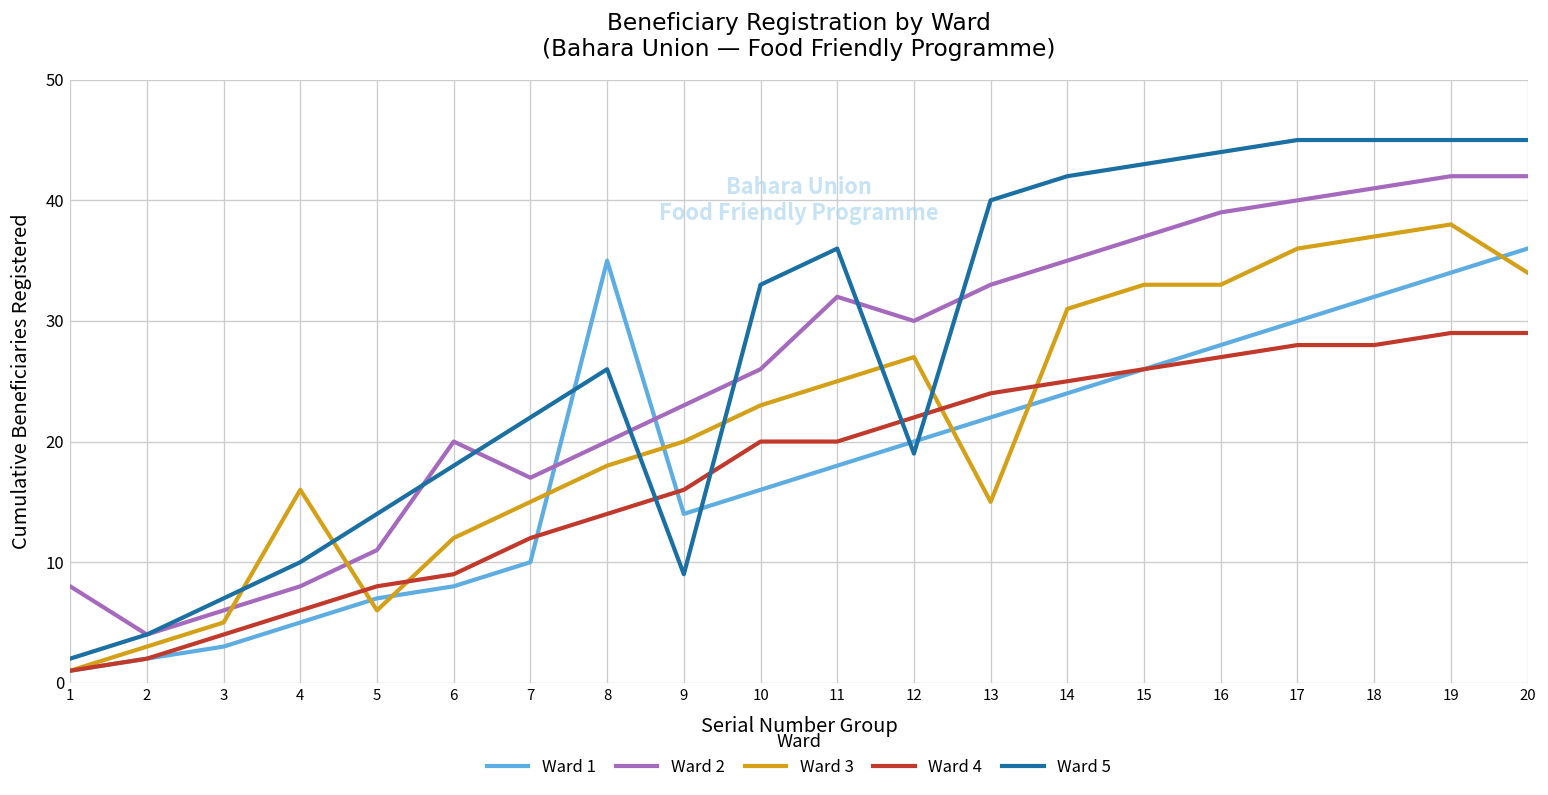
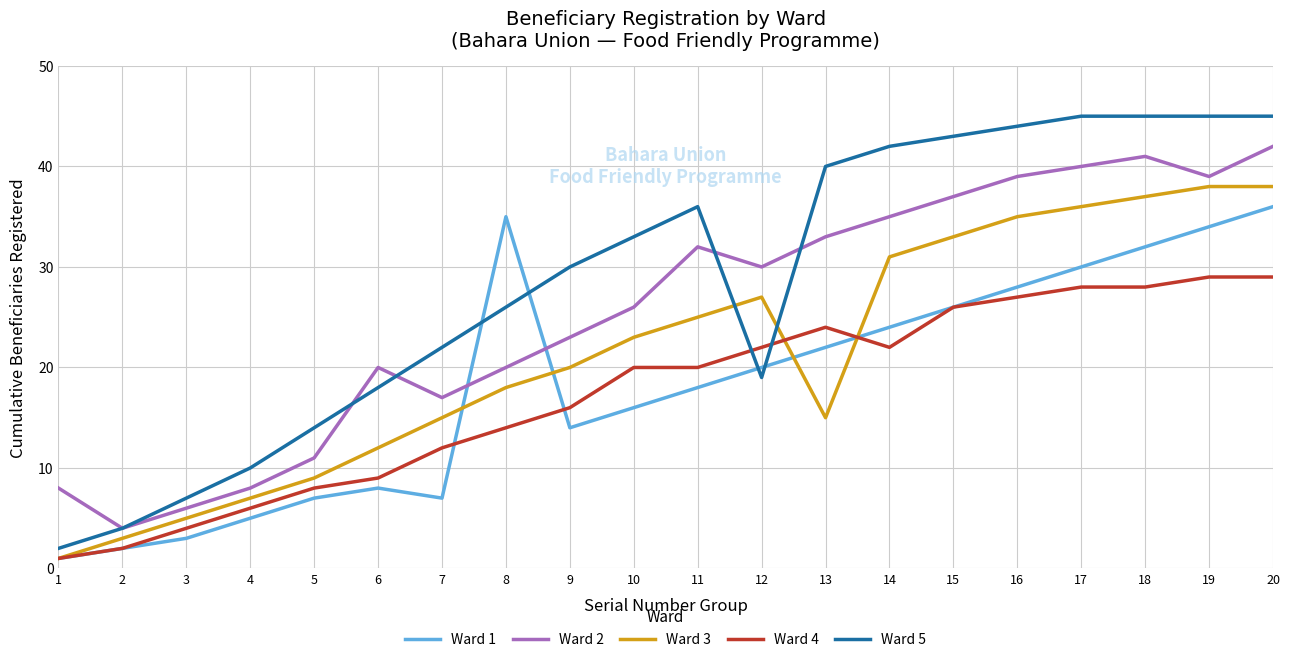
  {
    "Ward 1": {
      "3": 3,
      "4": 5,
      "5": 7,
      "6": 8,
-     "7": 10,
+     "7": 7,
      "8": 35,
      "9": 14,
      "10": 16,
      "11": 18,
      "12": 20,
      "13": 22,
      "14": 24,
      "16": 28,
      "17": 30,
      "18": 32,
      "19": 34,
      "20": 36
    },
    "Ward 2": {
      "1": 8,
      "3": 6,
      "4": 8,
      "5": 11,
      "6": 20,
      "7": 17,
      "8": 20,
      "9": 23,
      "10": 26,
      "11": 32,
      "12": 30,
      "13": 33,
      "14": 35,
      "15": 37,
      "16": 39,
      "17": 40,
      "18": 41,
-     "19": 42,
+     "19": 39,
      "20": 42
    },
    "Ward 3": {
      "2": 3,
      "3": 5,
-     "4": 16,
-     "5": 6,
+     "4": 7,
+     "5": 9,
      "6": 12,
      "7": 15,
      "8": 18,
      "9": 20,
      "10": 23,
      "11": 25,
      "12": 27,
      "13": 15,
      "14": 31,
      "15": 33,
-     "16": 33,
+     "16": 35,
      "17": 36,
      "18": 37,
      "19": 38,
-     "20": 34
+     "20": 38
    },
    "Ward 4": {
      "3": 4,
      "4": 6,
      "5": 8,
      "6": 9,
      "7": 12,
      "8": 14,
      "9": 16,
      "10": 20,
      "11": 20,
      "12": 22,
      "13": 24,
-     "14": 25,
+     "14": 22,
      "16": 27,
      "17": 28,
      "18": 28,
      "19": 29,
      "20": 29
    },
    "Ward 5": {
      "1": 2,
      "3": 7,
      "4": 10,
      "5": 14,
      "6": 18,
      "7": 22,
      "8": 26,
-     "9": 9,
+     "9": 30,
      "10": 33,
      "11": 36,
      "12": 19,
      "13": 40,
      "14": 42,
      "15": 43,
      "16": 44,
      "17": 45,
      "18": 45,
      "19": 45,
      "20": 45
    }
  }
